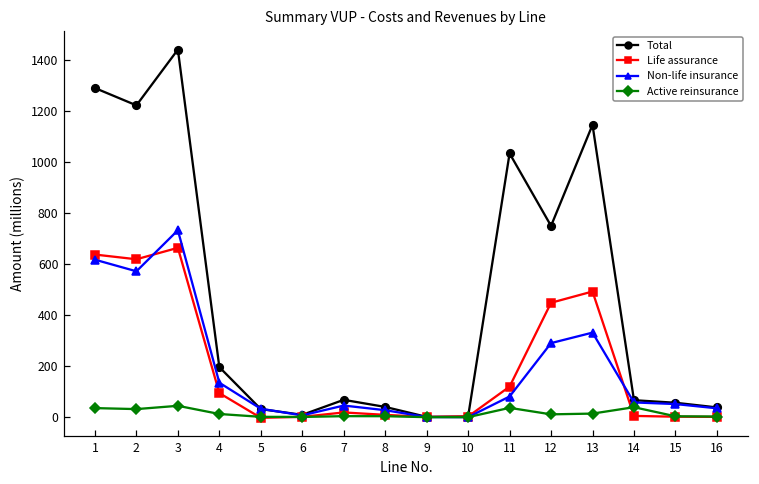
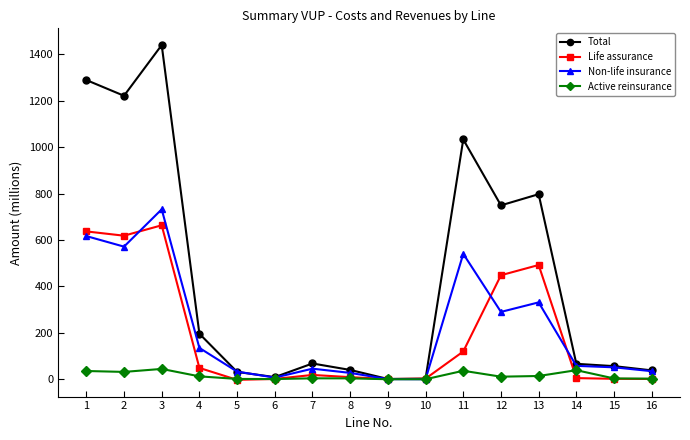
  {
    "Total": {
      "1": 1290,
      "2": 1220,
      "3": 1440,
      "4": 200,
      "7": 70,
      "8": 40,
      "11": 1030,
      "12": 750,
-     "13": 1140
+     "13": 800
    },
    "Life assurance": {
      "1": 640,
      "2": 620,
      "3": 660,
-     "4": 90,
+     "4": 50,
      "7": 20,
      "11": 120,
      "12": 450,
      "13": 490,
      "14": 0
    },
    "Non-life insurance": {
      "1": 620,
      "2": 570,
      "3": 730,
      "4": 130,
      "7": 50,
      "8": 30,
-     "11": 80,
+     "11": 540,
      "12": 290,
      "13": 330
    },
    "Active reinsurance": {
      "1": 40,
      "2": 30,
      "3": 40,
      "4": 10,
      "7": 0,
      "11": 40,
      "12": 10,
      "13": 10,
      "14": 40
    }
  }
